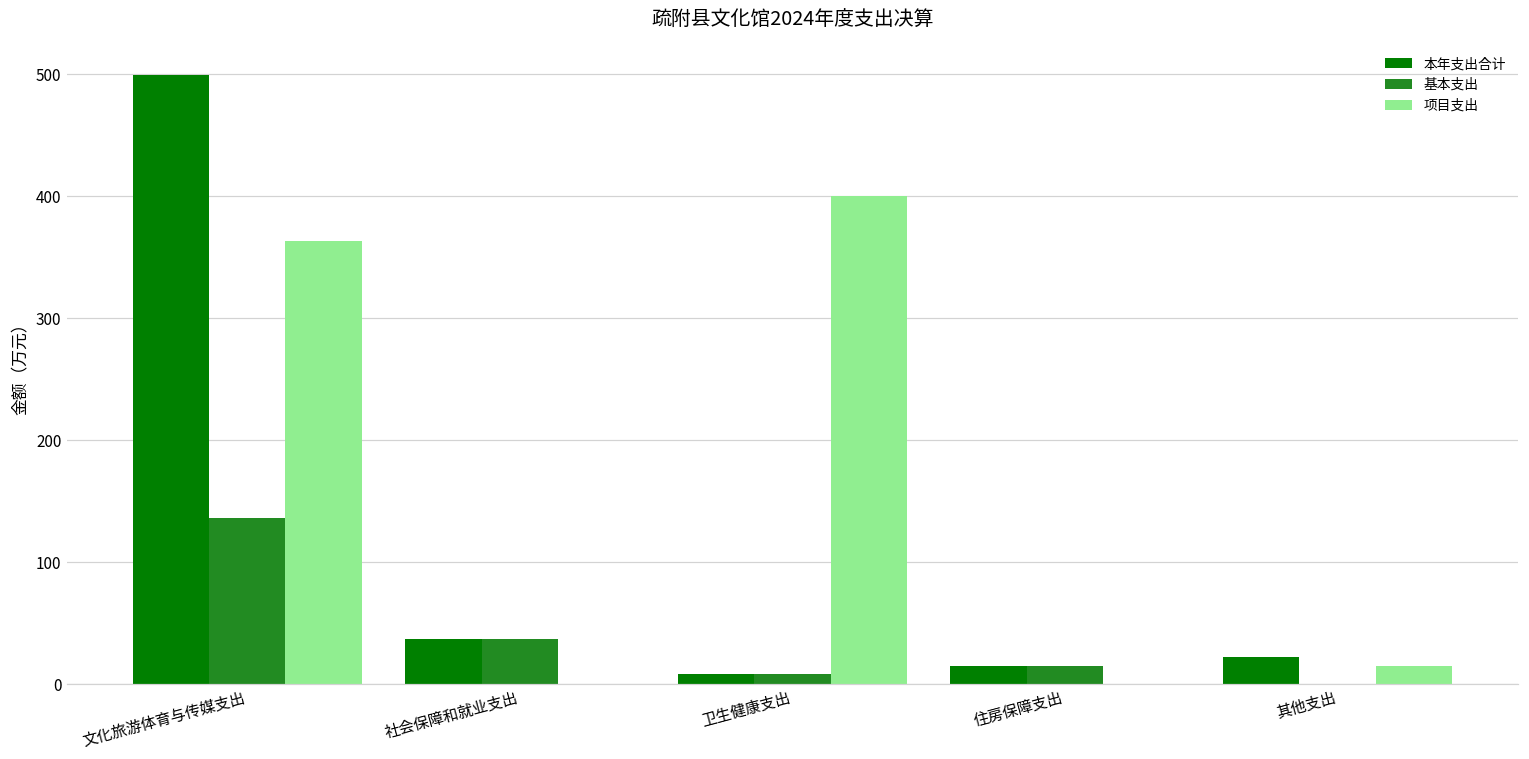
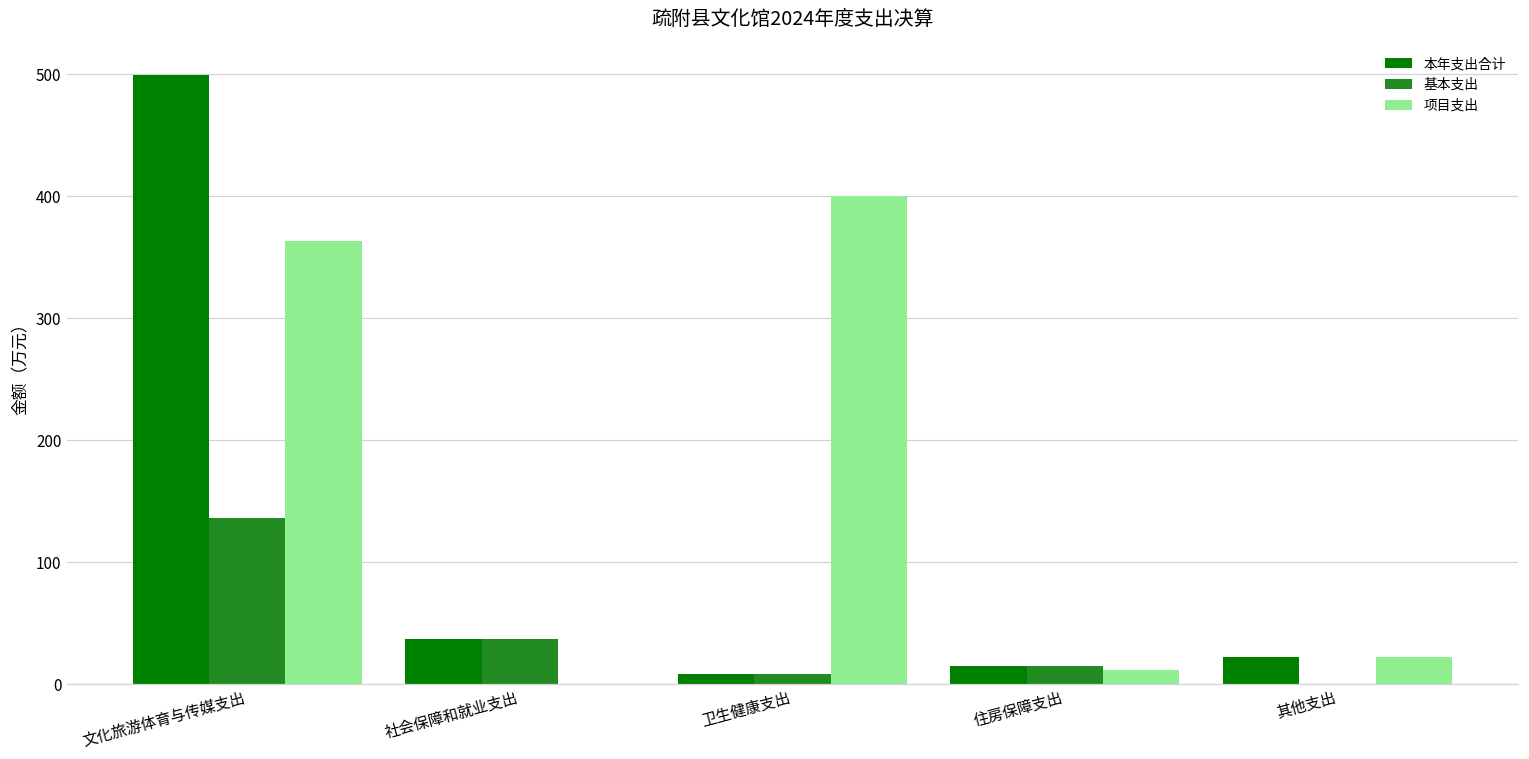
  {
    "项目支出": {
      "文化旅游体育与传媒支出": 363,
      "社会保障和就业支出": 0,
      "卫生健康支出": 400,
-     "住房保障支出": 0,
-     "其他支出": 15
+     "住房保障支出": 12,
+     "其他支出": 23
    }
  }
